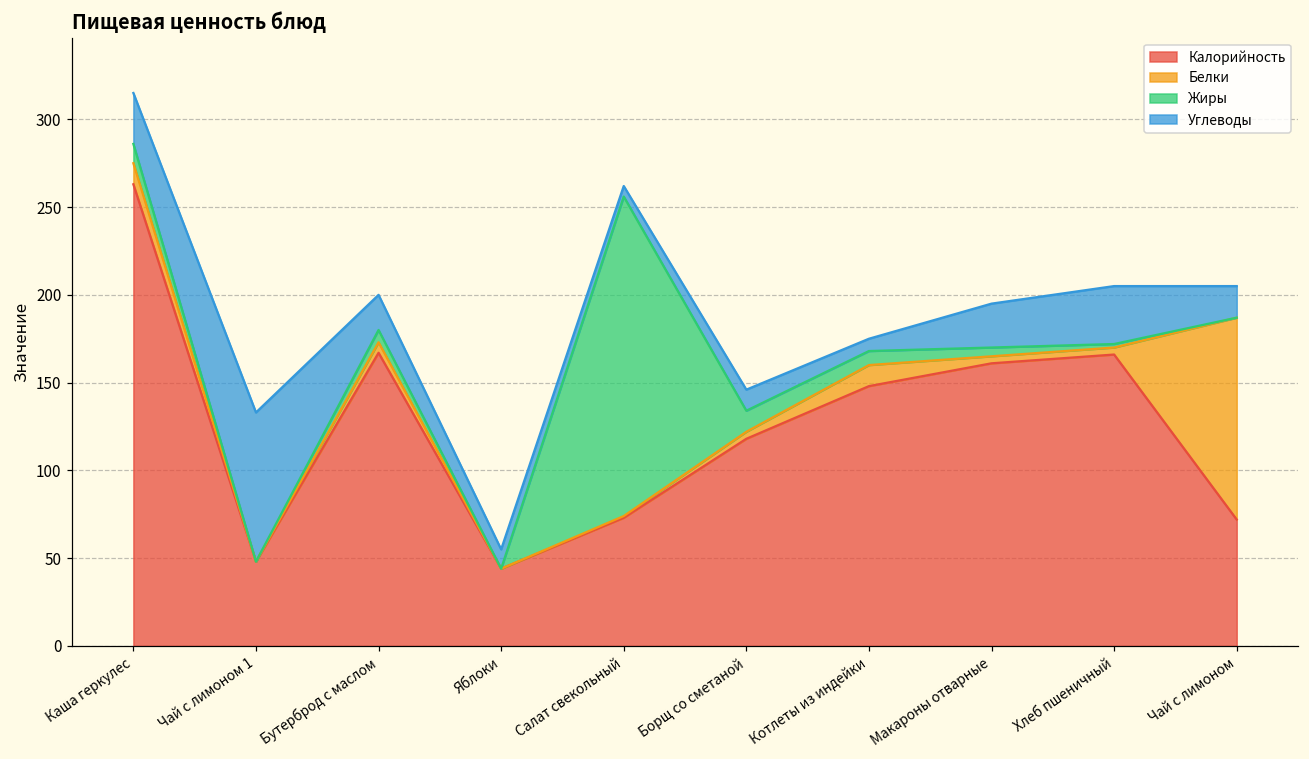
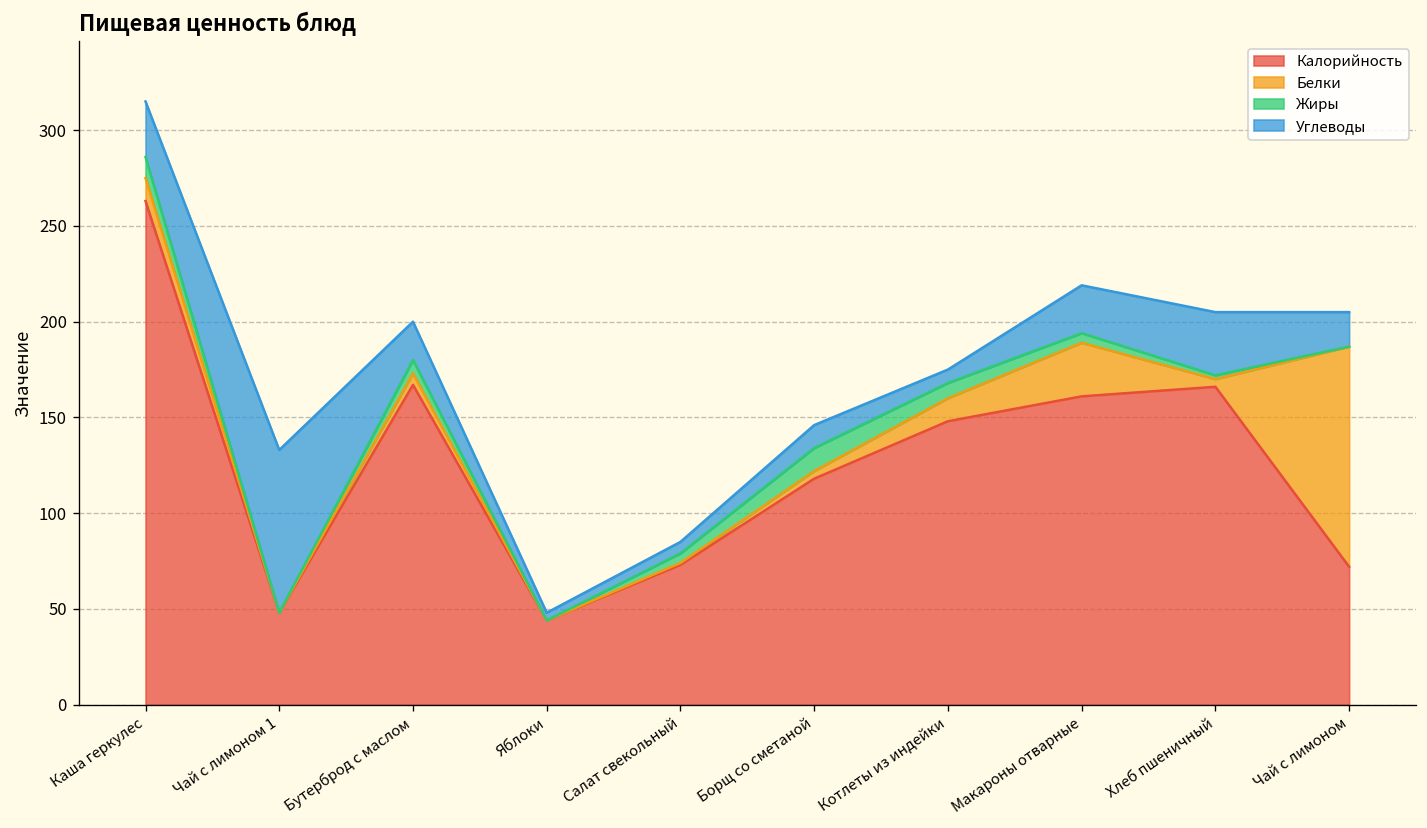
  {
    "Калорийность": {
      "Каша геркулес": 263,
      "Бутерброд с маслом": 167,
      "Борщ со сметаной": 118,
      "Котлеты из индейки": 148,
      "Макароны отварные": 161,
      "Хлеб пшеничный": 166,
      "Чай с лимоном": 72
    },
    "Белки": {
      "Каша геркулес": 12,
      "Бутерброд с маслом": 6,
      "Борщ со сметаной": 4,
      "Котлеты из индейки": 12,
-     "Макароны отварные": 4,
+     "Макароны отварные": 28,
      "Хлеб пшеничный": 4
    },
    "Жиры": {
      "Каша геркулес": 11,
      "Бутерброд с маслом": 7,
-     "Салат свекольный": 182,
+     "Салат свекольный": 5,
      "Борщ со сметаной": 12,
      "Котлеты из индейки": 8,
      "Макароны отварные": 5,
      "Хлеб пшеничный": 2
    },
    "Углеводы": {
      "Каша геркулес": 29,
      "Чай с лимоном 1": 85,
      "Бутерброд с маслом": 20,
-     "Яблоки": 11,
+     "Яблоки": 4,
      "Салат свекольный": 6,
      "Борщ со сметаной": 12,
      "Котлеты из индейки": 7,
      "Макароны отварные": 25,
      "Хлеб пшеничный": 33,
      "Чай с лимоном": 18
    }
  }
